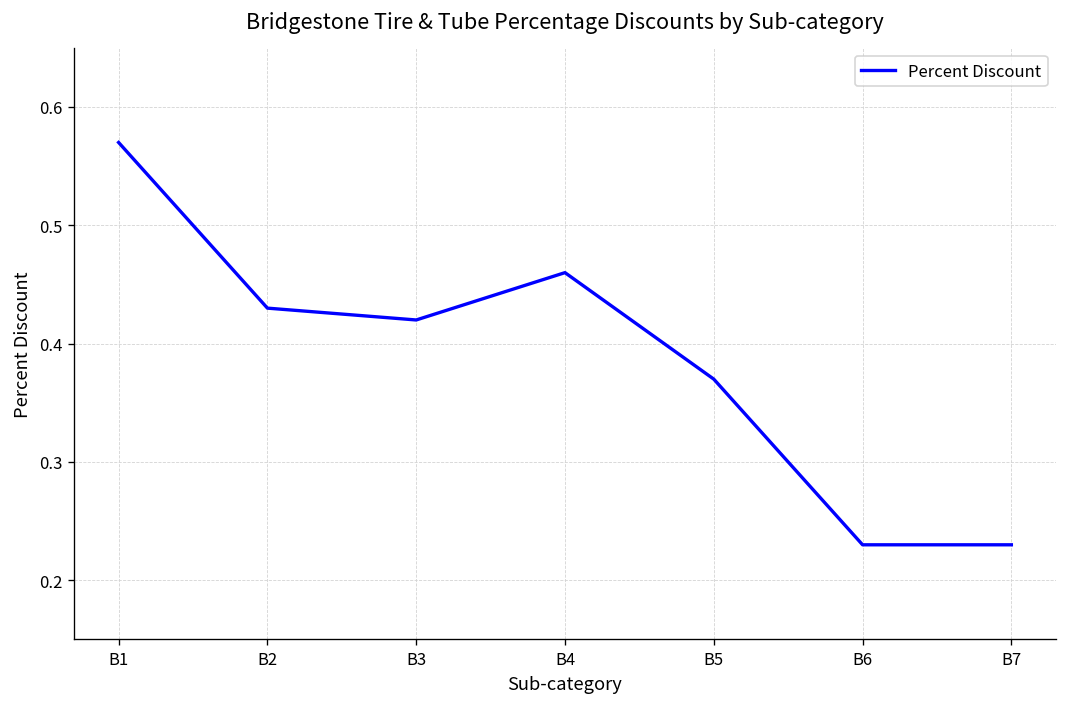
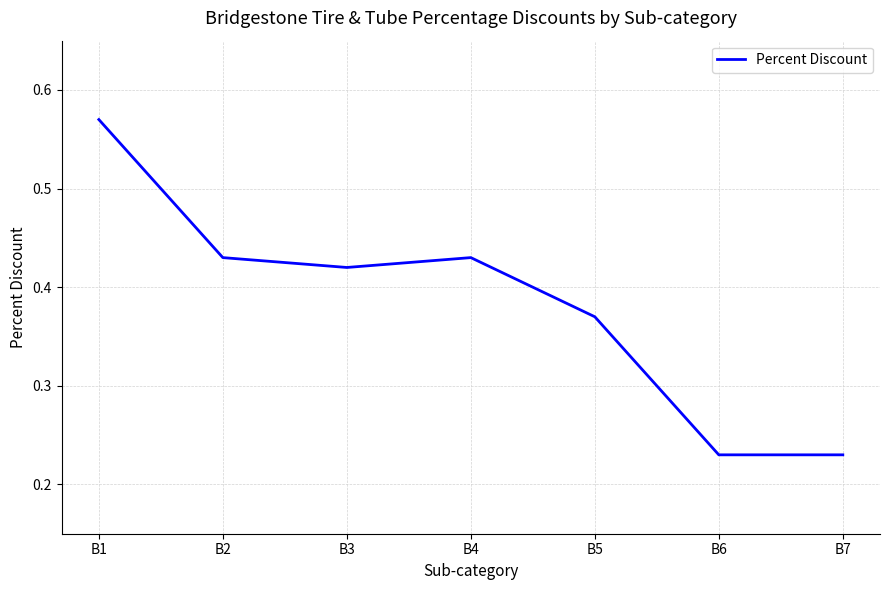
  {
    "B1": 0.57,
    "B2": 0.43,
    "B3": 0.42,
-   "B4": 0.46,
+   "B4": 0.43,
    "B5": 0.37,
    "B6": 0.23,
    "B7": 0.23
  }
